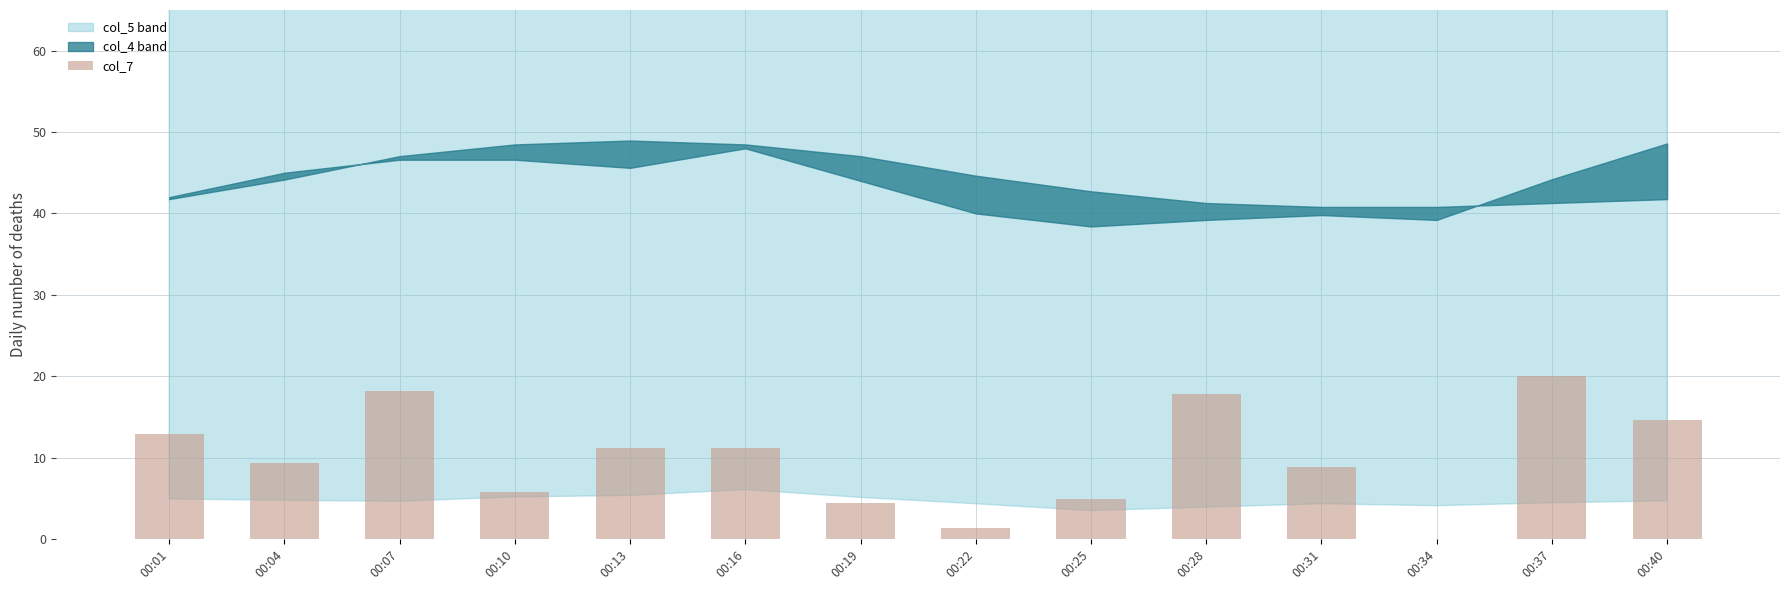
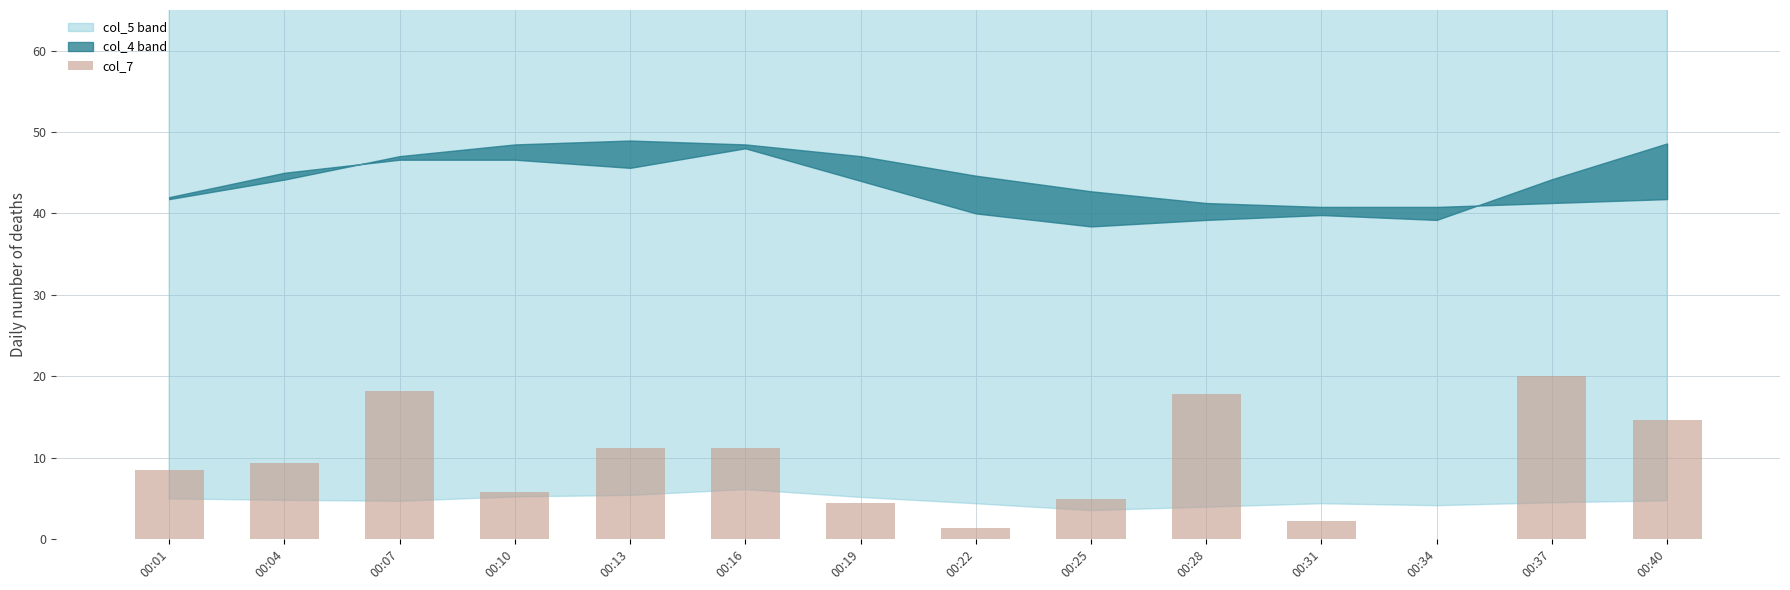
  {
    "col_7": {
-     "00:01": 13,
+     "00:01": 8,
      "00:04": 9,
      "00:07": 18,
      "00:10": 6,
      "00:13": 11,
      "00:16": 11,
      "00:19": 4,
      "00:22": 1,
      "00:25": 5,
      "00:28": 18,
-     "00:31": 9,
+     "00:31": 2,
      "00:34": 0,
      "00:37": 20,
      "00:40": 15
    }
  }
